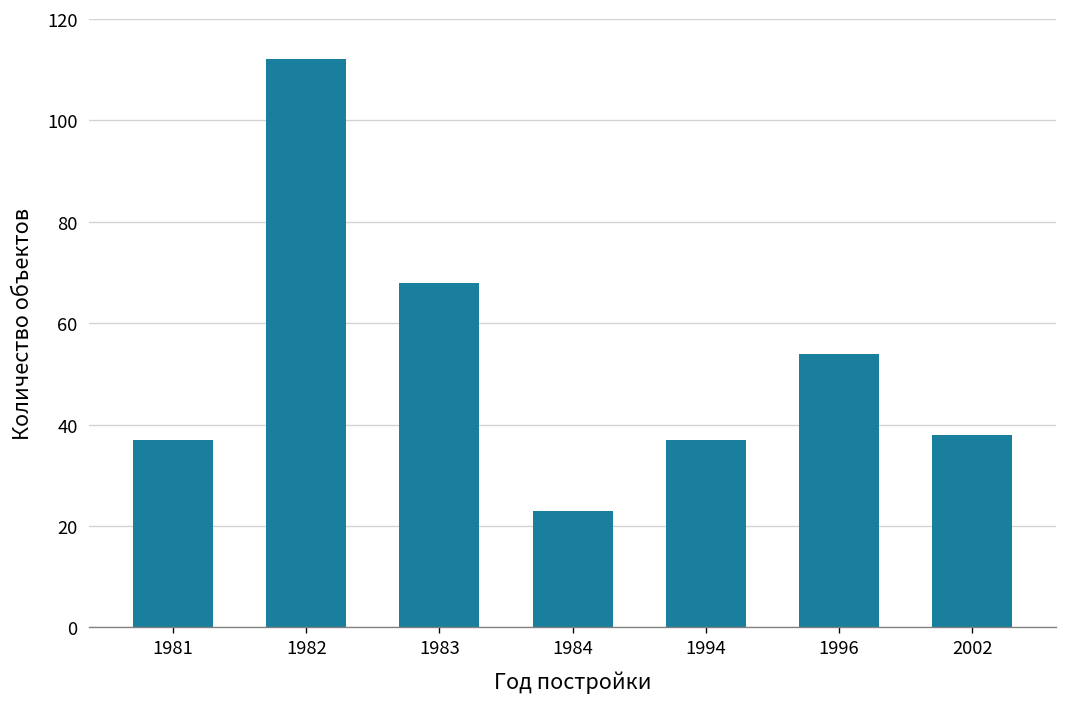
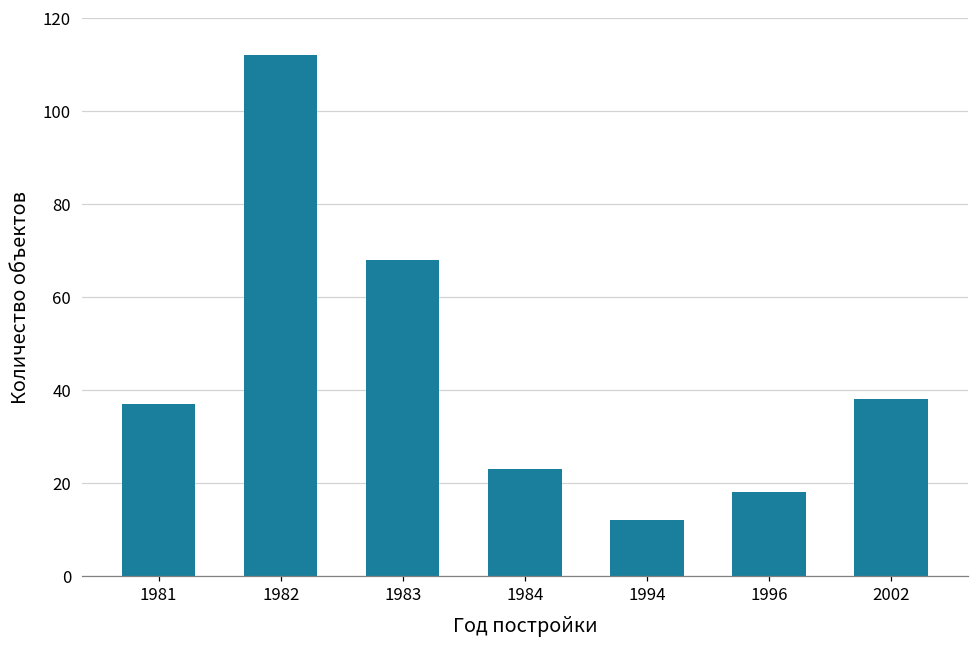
  {
    "1981": 37,
    "1982": 112,
    "1983": 68,
    "1984": 23,
-   "1994": 37,
-   "1996": 54,
+   "1994": 12,
+   "1996": 18,
    "2002": 38
  }
